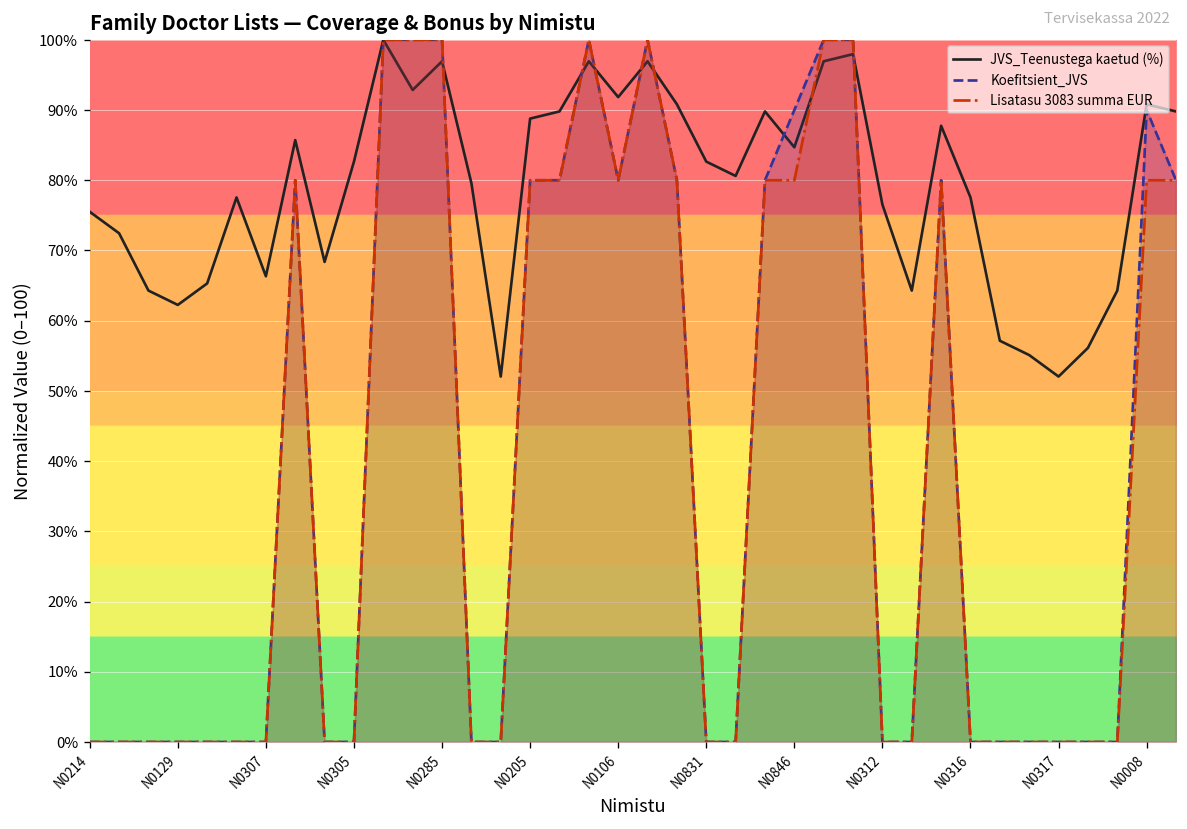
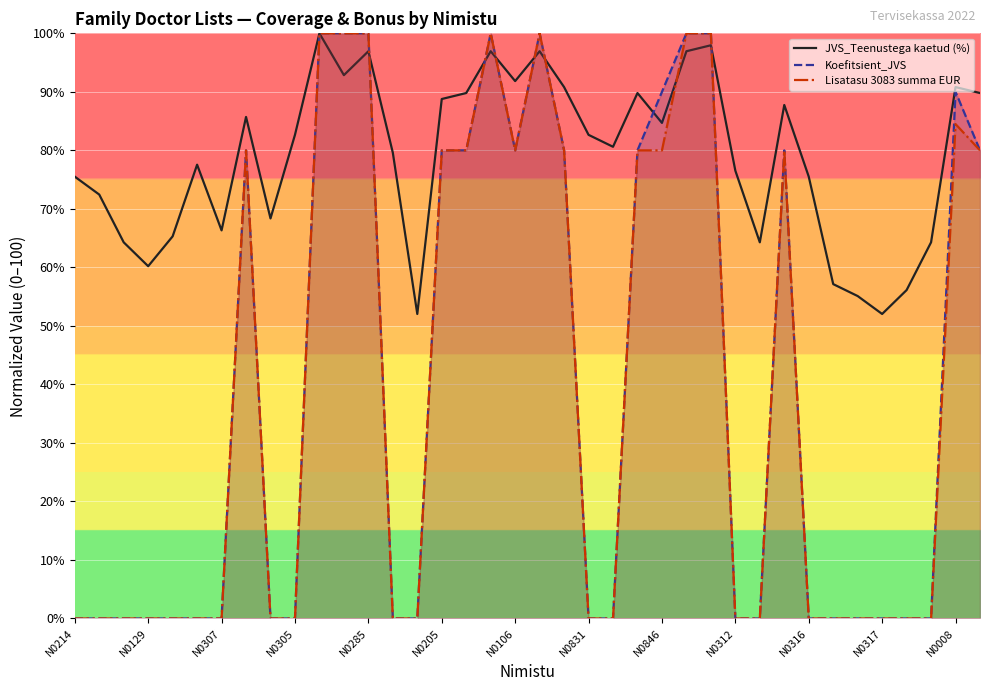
  {
    "JVS_Teenustega kaetud (%)": {
      "N0214": "76%",
-     "N0129": "62%",
+     "N0129": "60%",
      "N0307": "66%",
      "N0305": "83%",
      "N0285": "97%",
      "N0205": "89%",
      "N0106": "92%",
      "N0831": "83%",
      "N0846": "85%",
      "N0312": "77%",
-     "N0316": "78%",
+     "N0316": "76%",
      "N0317": "52%"
    },
    "Koefitsient_JVS": {
      "N0846": "90%",
      "N0008": "90%"
    },
    "Lisatasu 3083 summa EUR": {
      "N0846": "80%",
-     "N0008": "80%"
+     "N0008": "84%"
    }
  }
